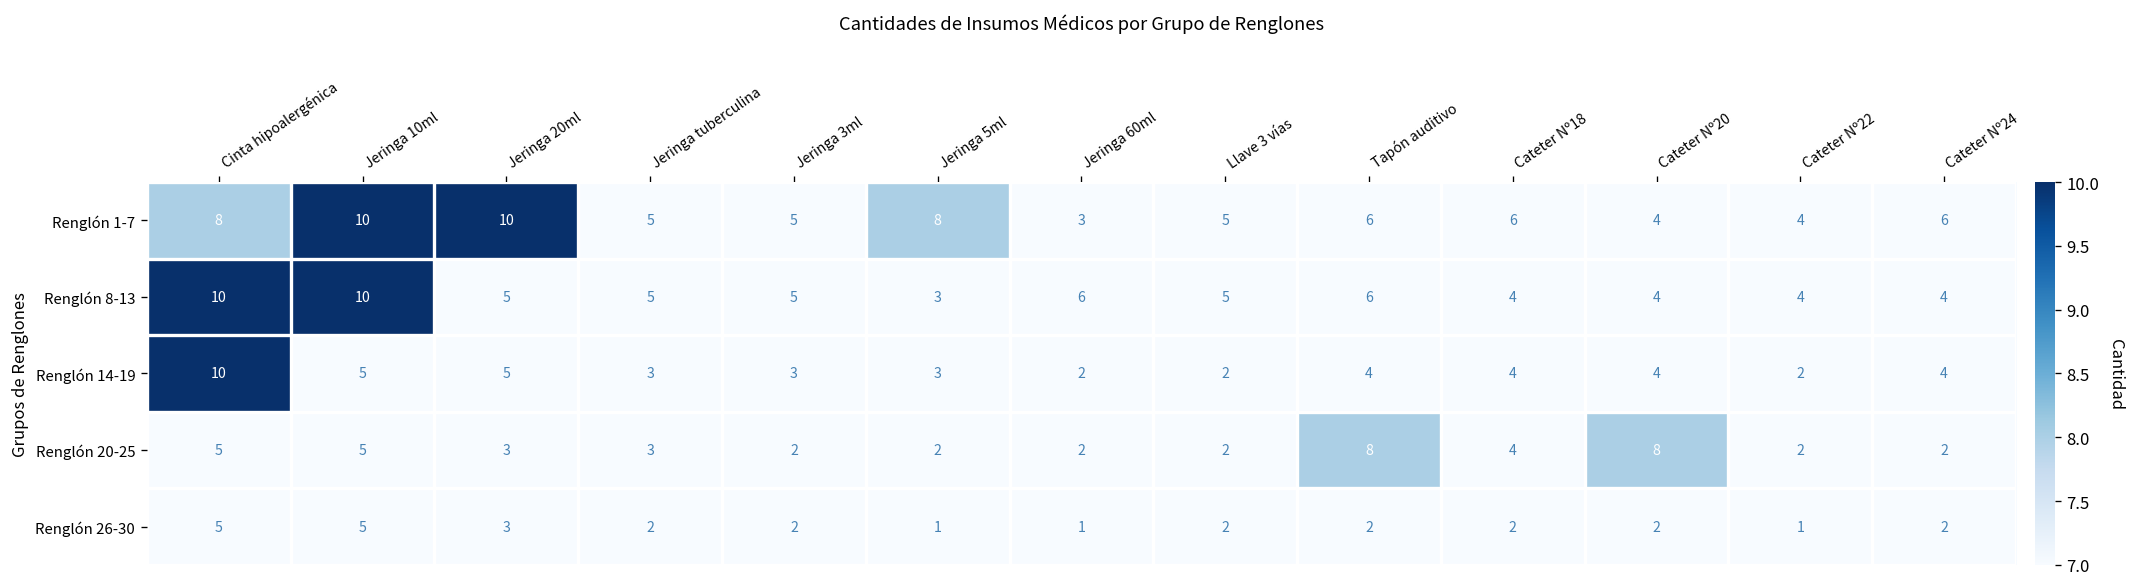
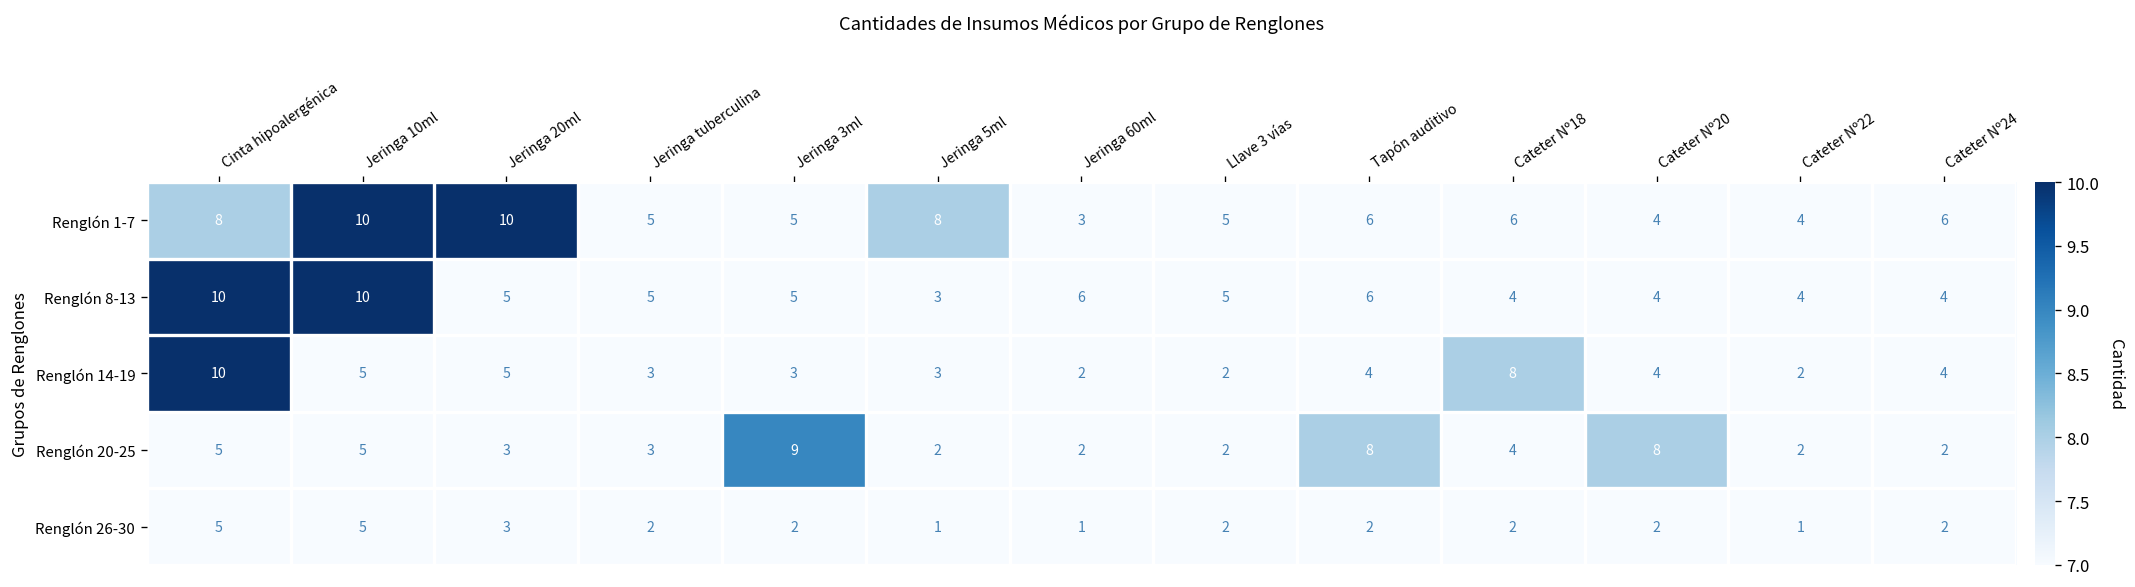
  {
    "Renglón 1-7": {
      "Cinta hipoalergénica": 8,
      "Jeringa 10ml": 10,
      "Jeringa 20ml": 10,
      "Jeringa tuberculina": 5,
      "Jeringa 3ml": 5,
      "Jeringa 5ml": 8,
      "Jeringa 60ml": 3,
      "Llave 3 vías": 5,
      "Tapón auditivo": 6,
      "Cateter Nº18": 6,
      "Cateter Nº20": 4,
      "Cateter Nº22": 4,
      "Cateter Nº24": 6
    },
    "Renglón 8-13": {
      "Cinta hipoalergénica": 10,
      "Jeringa 10ml": 10,
      "Jeringa 20ml": 5,
      "Jeringa tuberculina": 5,
      "Jeringa 3ml": 5,
      "Jeringa 5ml": 3,
      "Jeringa 60ml": 6,
      "Llave 3 vías": 5,
      "Tapón auditivo": 6,
      "Cateter Nº18": 4,
      "Cateter Nº20": 4,
      "Cateter Nº22": 4,
      "Cateter Nº24": 4
    },
    "Renglón 14-19": {
      "Cinta hipoalergénica": 10,
      "Jeringa 10ml": 5,
      "Jeringa 20ml": 5,
      "Jeringa tuberculina": 3,
      "Jeringa 3ml": 3,
      "Jeringa 5ml": 3,
      "Jeringa 60ml": 2,
      "Llave 3 vías": 2,
      "Tapón auditivo": 4,
-     "Cateter Nº18": 4,
+     "Cateter Nº18": 8,
      "Cateter Nº20": 4,
      "Cateter Nº22": 2,
      "Cateter Nº24": 4
    },
    "Renglón 20-25": {
      "Cinta hipoalergénica": 5,
      "Jeringa 10ml": 5,
      "Jeringa 20ml": 3,
      "Jeringa tuberculina": 3,
-     "Jeringa 3ml": 2,
+     "Jeringa 3ml": 9,
      "Jeringa 5ml": 2,
      "Jeringa 60ml": 2,
      "Llave 3 vías": 2,
      "Tapón auditivo": 8,
      "Cateter Nº18": 4,
      "Cateter Nº20": 8,
      "Cateter Nº22": 2,
      "Cateter Nº24": 2
    },
    "Renglón 26-30": {
      "Cinta hipoalergénica": 5,
      "Jeringa 10ml": 5,
      "Jeringa 20ml": 3,
      "Jeringa tuberculina": 2,
      "Jeringa 3ml": 2,
      "Jeringa 5ml": 1,
      "Jeringa 60ml": 1,
      "Llave 3 vías": 2,
      "Tapón auditivo": 2,
      "Cateter Nº18": 2,
      "Cateter Nº20": 2,
      "Cateter Nº22": 1,
      "Cateter Nº24": 2
    }
  }
